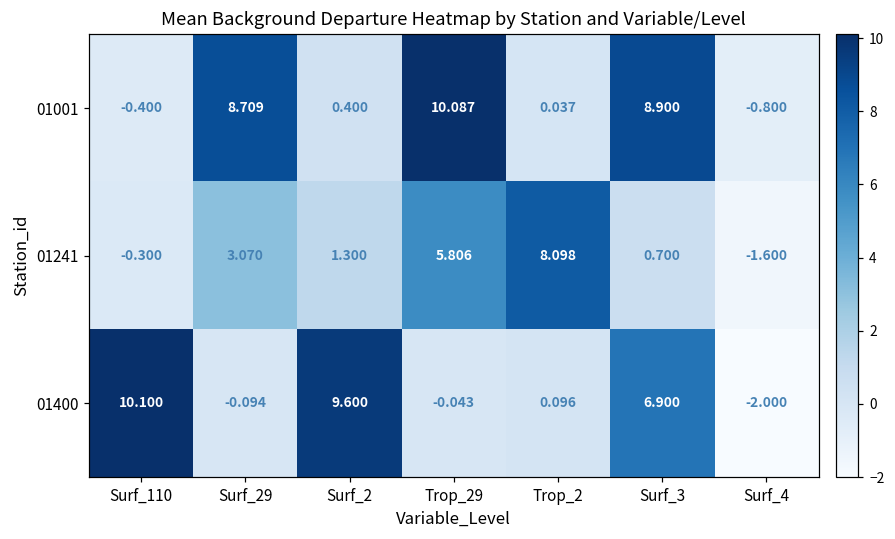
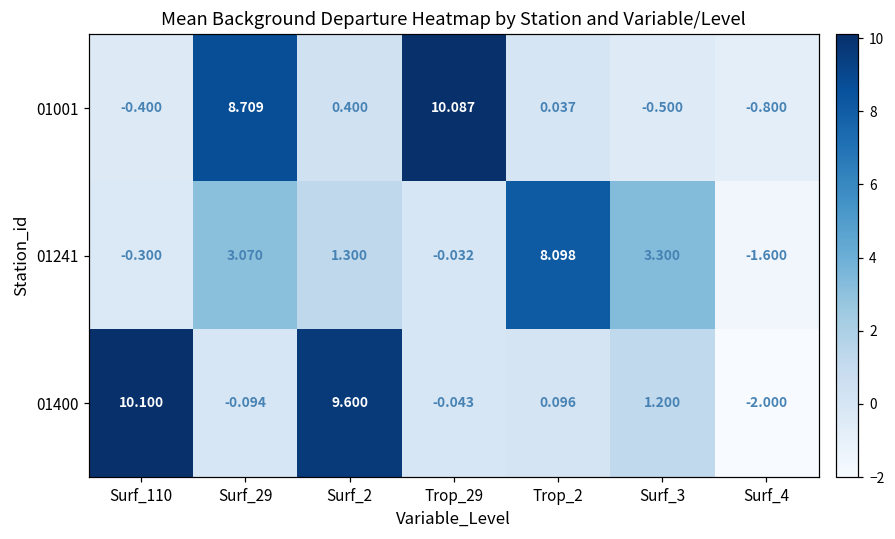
  {
    "01001": {
      "Surf_110": -0.400,
      "Surf_29": 8.709,
      "Surf_2": 0.400,
      "Trop_29": 10.087,
      "Trop_2": 0.037,
-     "Surf_3": 8.900,
+     "Surf_3": -0.500,
      "Surf_4": -0.800
    },
    "01241": {
      "Surf_110": -0.300,
      "Surf_29": 3.070,
      "Surf_2": 1.300,
-     "Trop_29": 5.806,
+     "Trop_29": -0.032,
      "Trop_2": 8.098,
-     "Surf_3": 0.700,
+     "Surf_3": 3.300,
      "Surf_4": -1.600
    },
    "01400": {
      "Surf_110": 10.100,
      "Surf_29": -0.094,
      "Surf_2": 9.600,
      "Trop_29": -0.043,
      "Trop_2": 0.096,
-     "Surf_3": 6.900,
+     "Surf_3": 1.200,
      "Surf_4": -2.000
    }
  }
